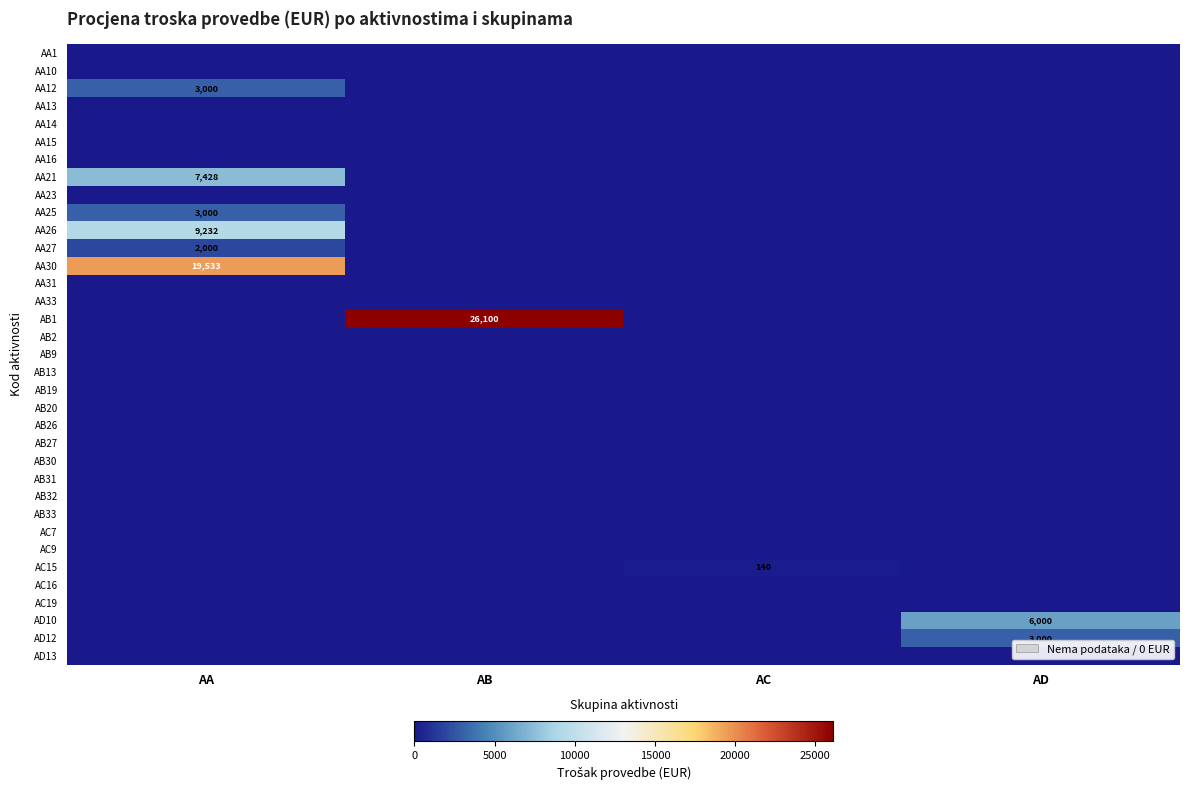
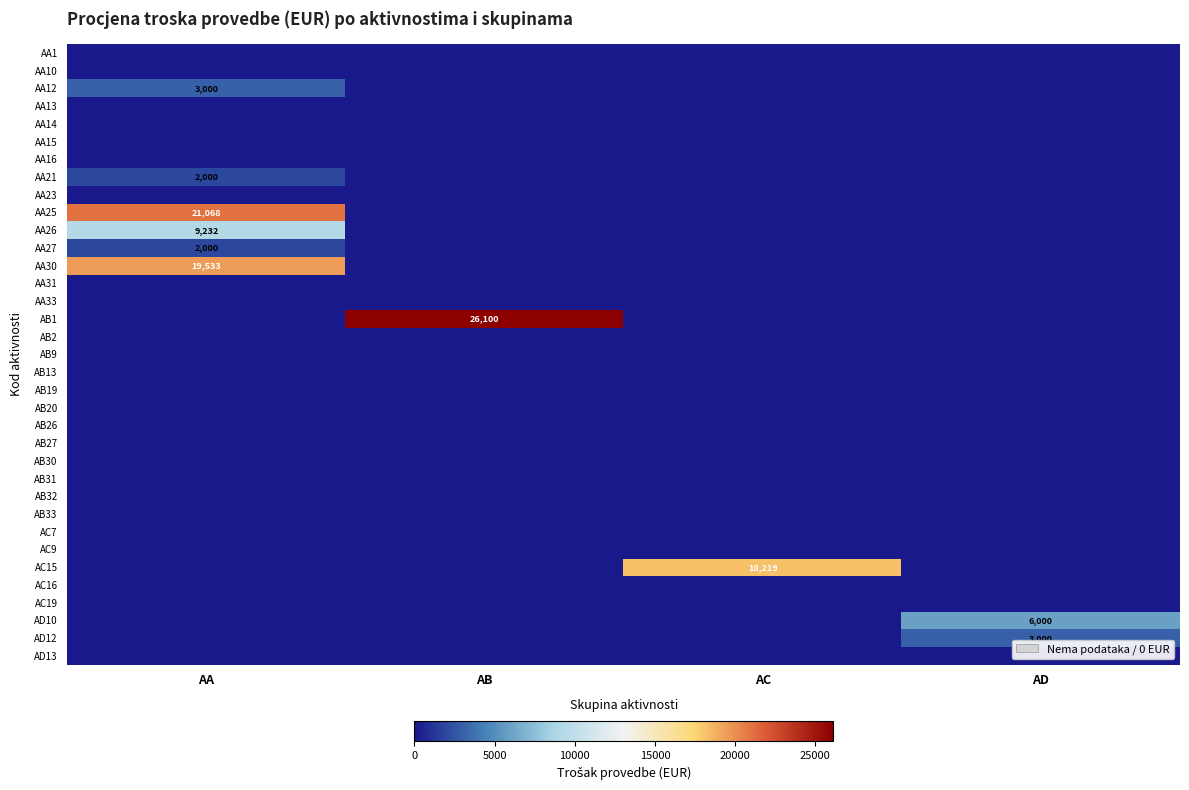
  {
    "AA12": {
      "AA": "3,000"
    },
    "AA21": {
-     "AA": "7,428"
+     "AA": "2,000"
    },
    "AA25": {
-     "AA": "3,000"
+     "AA": "21,068"
    },
    "AA26": {
      "AA": "9,232"
    },
    "AA27": {
      "AA": "2,000"
    },
    "AA30": {
      "AA": "19,533"
    },
    "AB1": {
      "AB": "26,100"
    },
    "AC15": {
-     "AC": "140"
+     "AC": "18,219"
    },
    "AD10": {
      "AD": "6,000"
    }
  }
